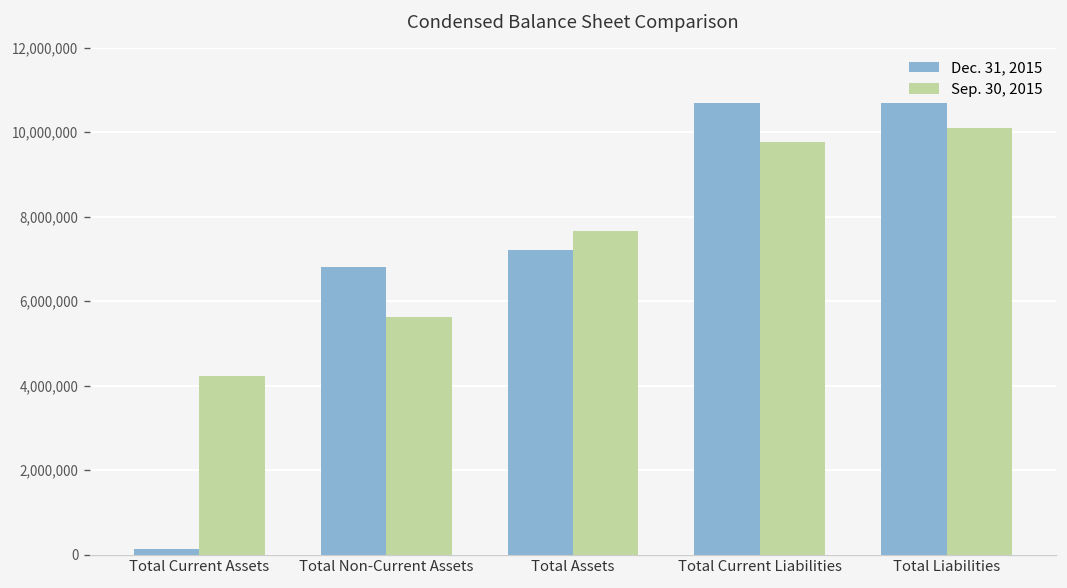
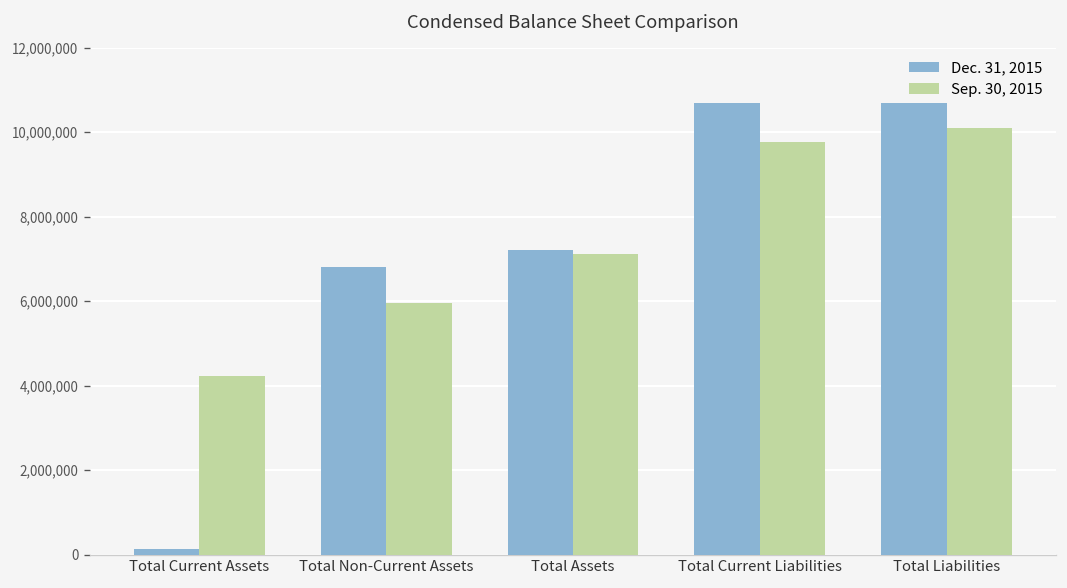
  {
    "Dec. 31, 2015": {
      "Total Current Assets": "100,000",
      "Total Non-Current Assets": "6,800,000",
      "Total Assets": "7,200,000",
      "Total Current Liabilities": "10,700,000",
      "Total Liabilities": "10,700,000"
    },
    "Sep. 30, 2015": {
      "Total Current Assets": "4,200,000",
-     "Total Non-Current Assets": "5,600,000",
-     "Total Assets": "7,700,000",
+     "Total Non-Current Assets": "6,000,000",
+     "Total Assets": "7,100,000",
      "Total Current Liabilities": "9,800,000",
      "Total Liabilities": "10,100,000"
    }
  }
